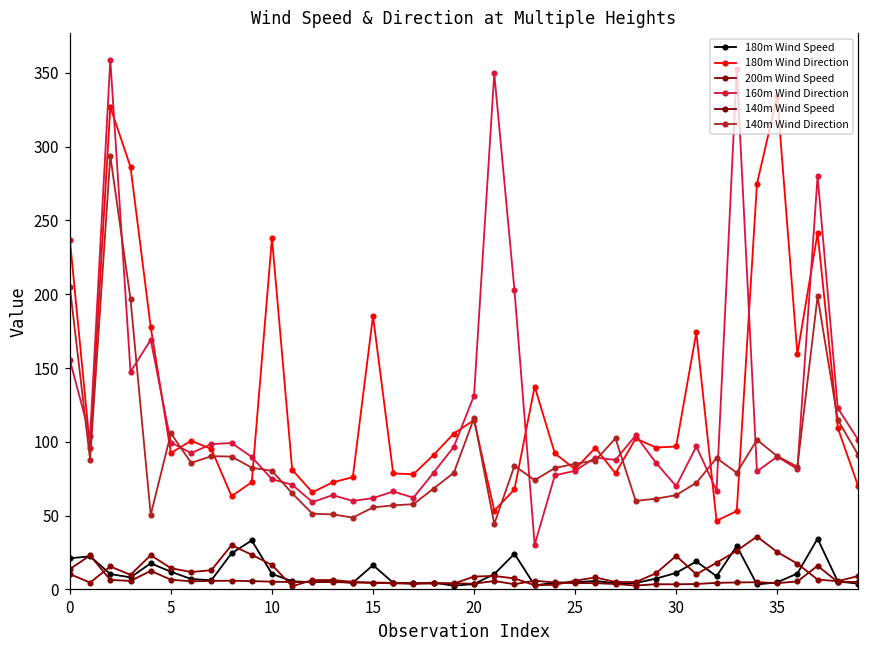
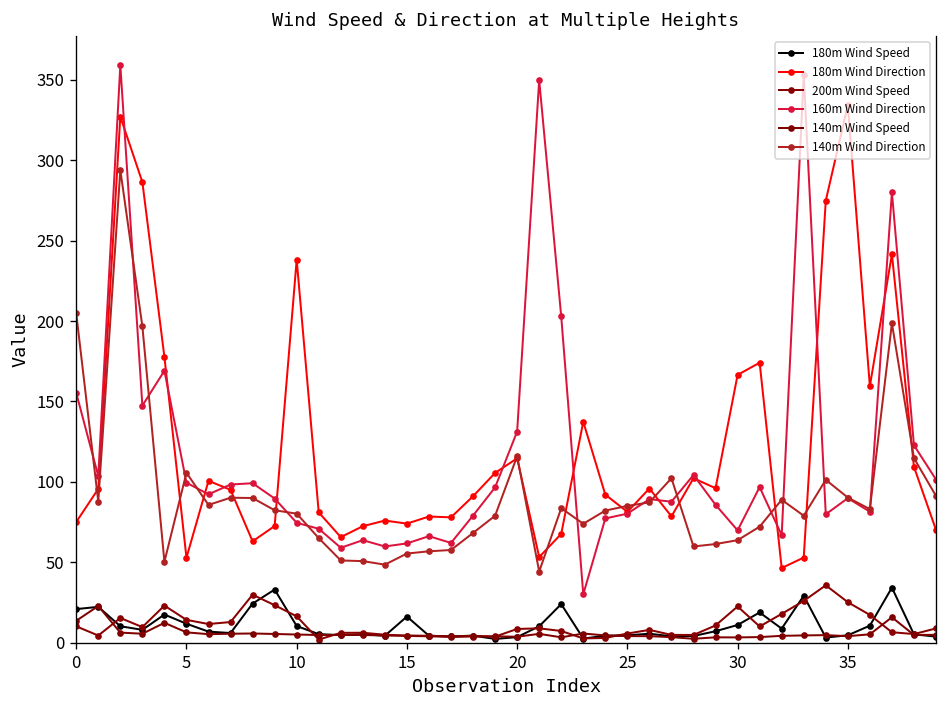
  {
    "180m Wind Speed": {
      "0": 21,
      "5": 12,
      "10": 10,
      "15": 16,
      "30": 11
    },
    "180m Wind Direction": {
-     "0": 237,
-     "5": 92,
+     "0": 75,
+     "5": 53,
      "10": 238,
-     "15": 185,
-     "30": 97
+     "15": 74,
+     "30": 167
    }
  }
